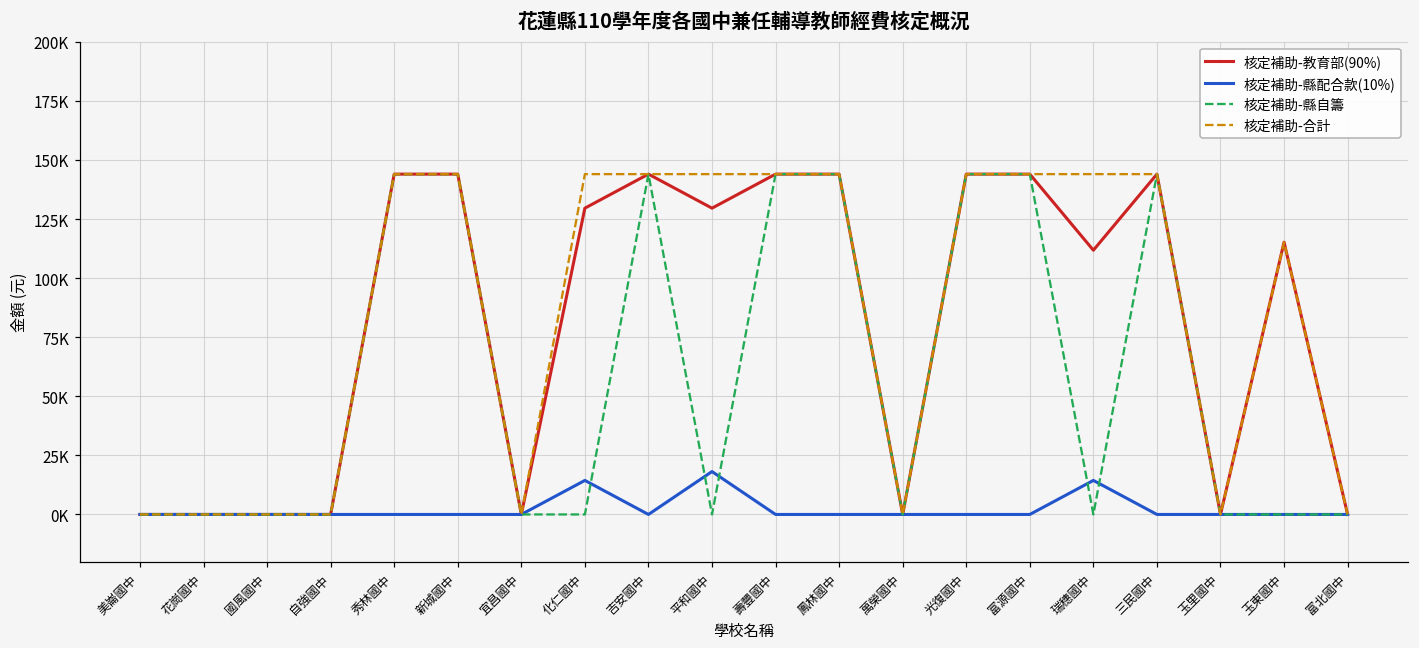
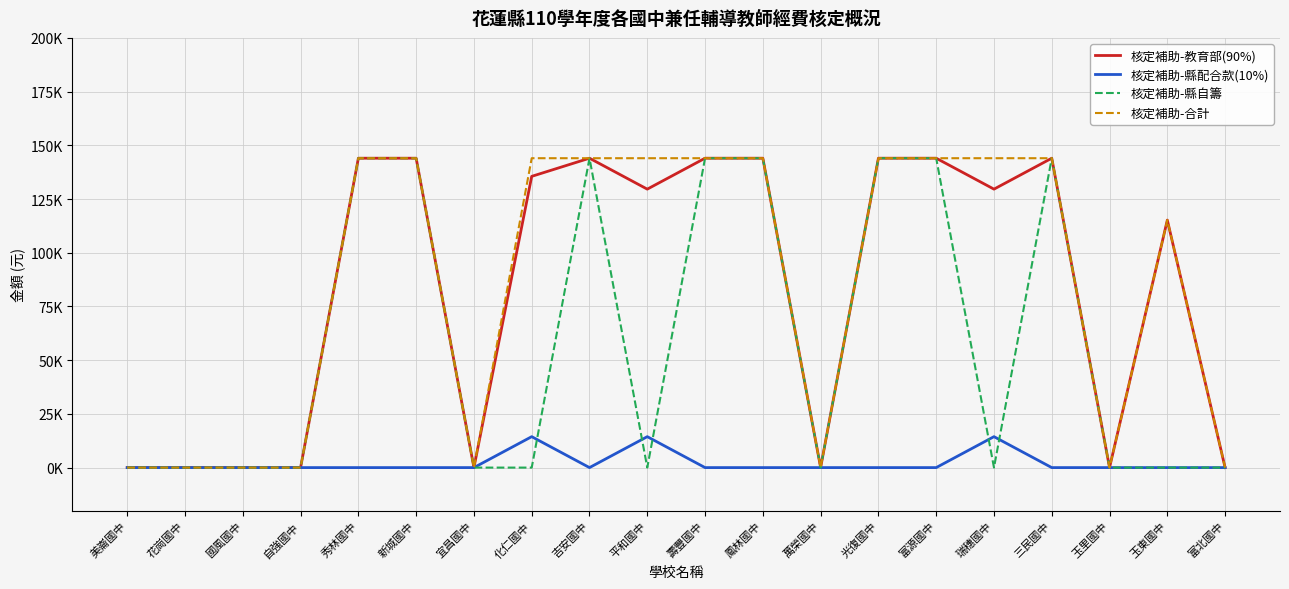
  {
    "核定補助-教育部(90%)": {
-     "化仁國中": 130000,
+     "化仁國中": 136000,
      "平和國中": 130000,
-     "瑞穗國中": 112000
+     "瑞穗國中": 130000
    },
    "核定補助-縣配合款(10%)": {
      "秀林國中": 0,
      "新城國中": 0,
      "化仁國中": 14000,
      "吉安國中": 0,
-     "平和國中": 18000,
+     "平和國中": 14000,
      "壽豐國中": 0,
      "鳳林國中": 0,
      "光復國中": 0,
      "富源國中": 0,
      "瑞穗國中": 14000,
      "三民國中": 0
    },
    "核定補助-縣自籌": {
      "化仁國中": 0,
      "平和國中": 0,
      "瑞穗國中": 0
    },
    "核定補助-合計": {
      "化仁國中": 144000,
      "平和國中": 144000,
      "瑞穗國中": 144000
    }
  }
